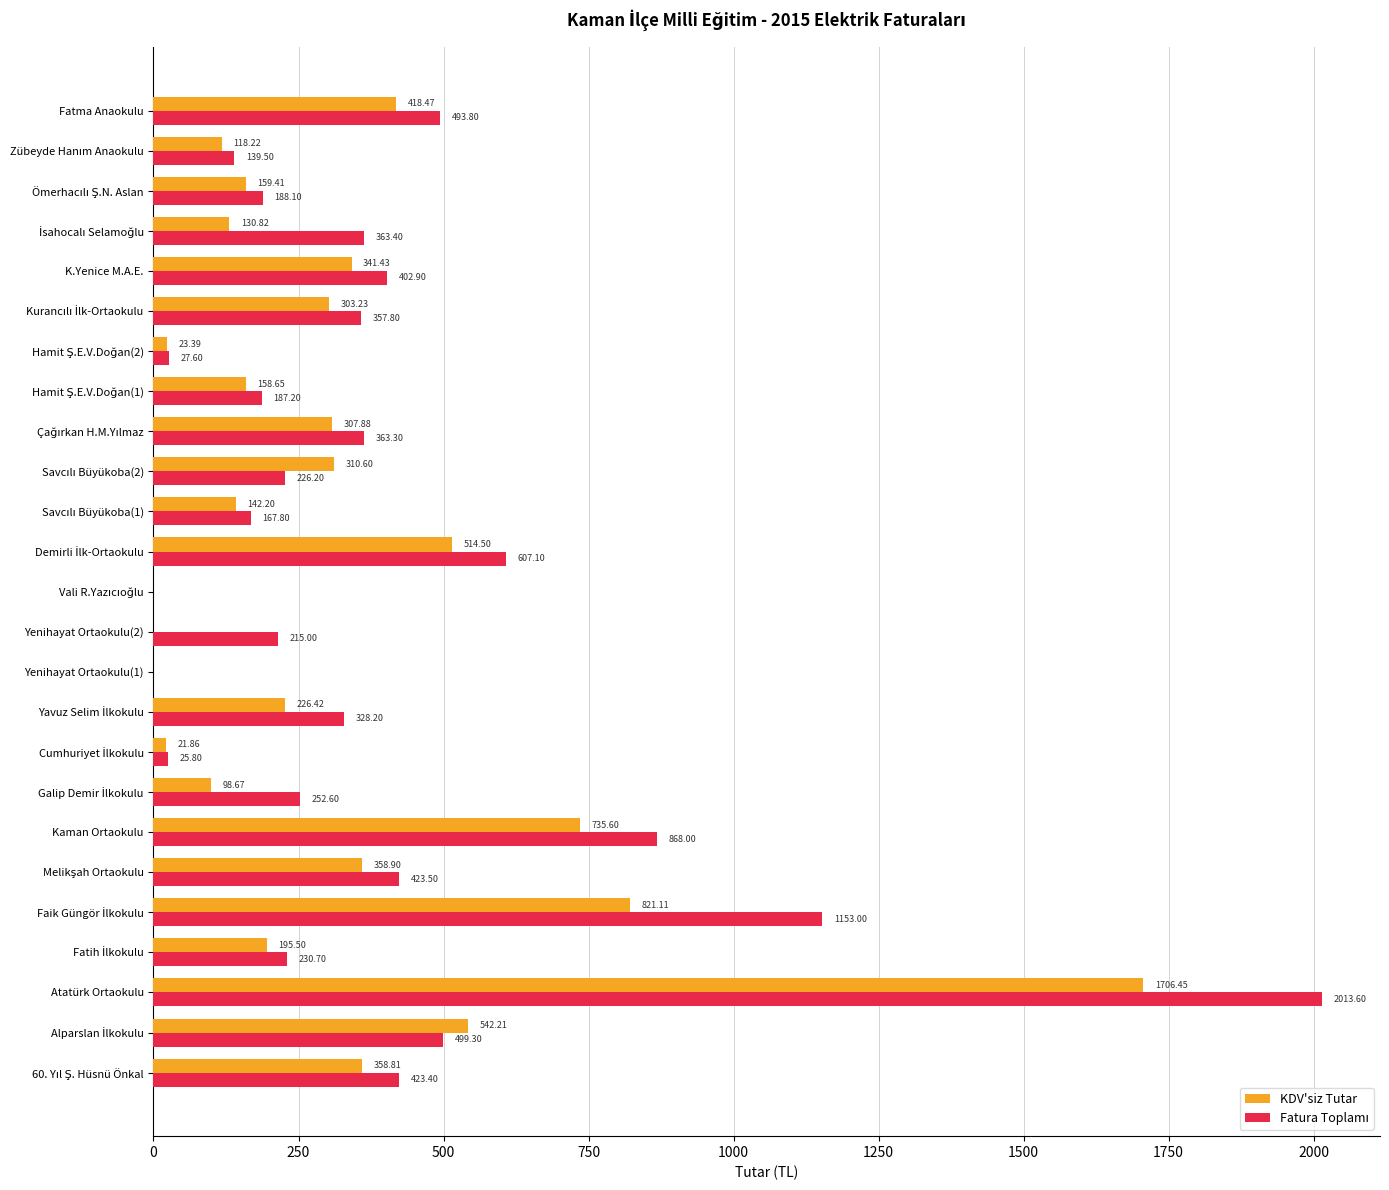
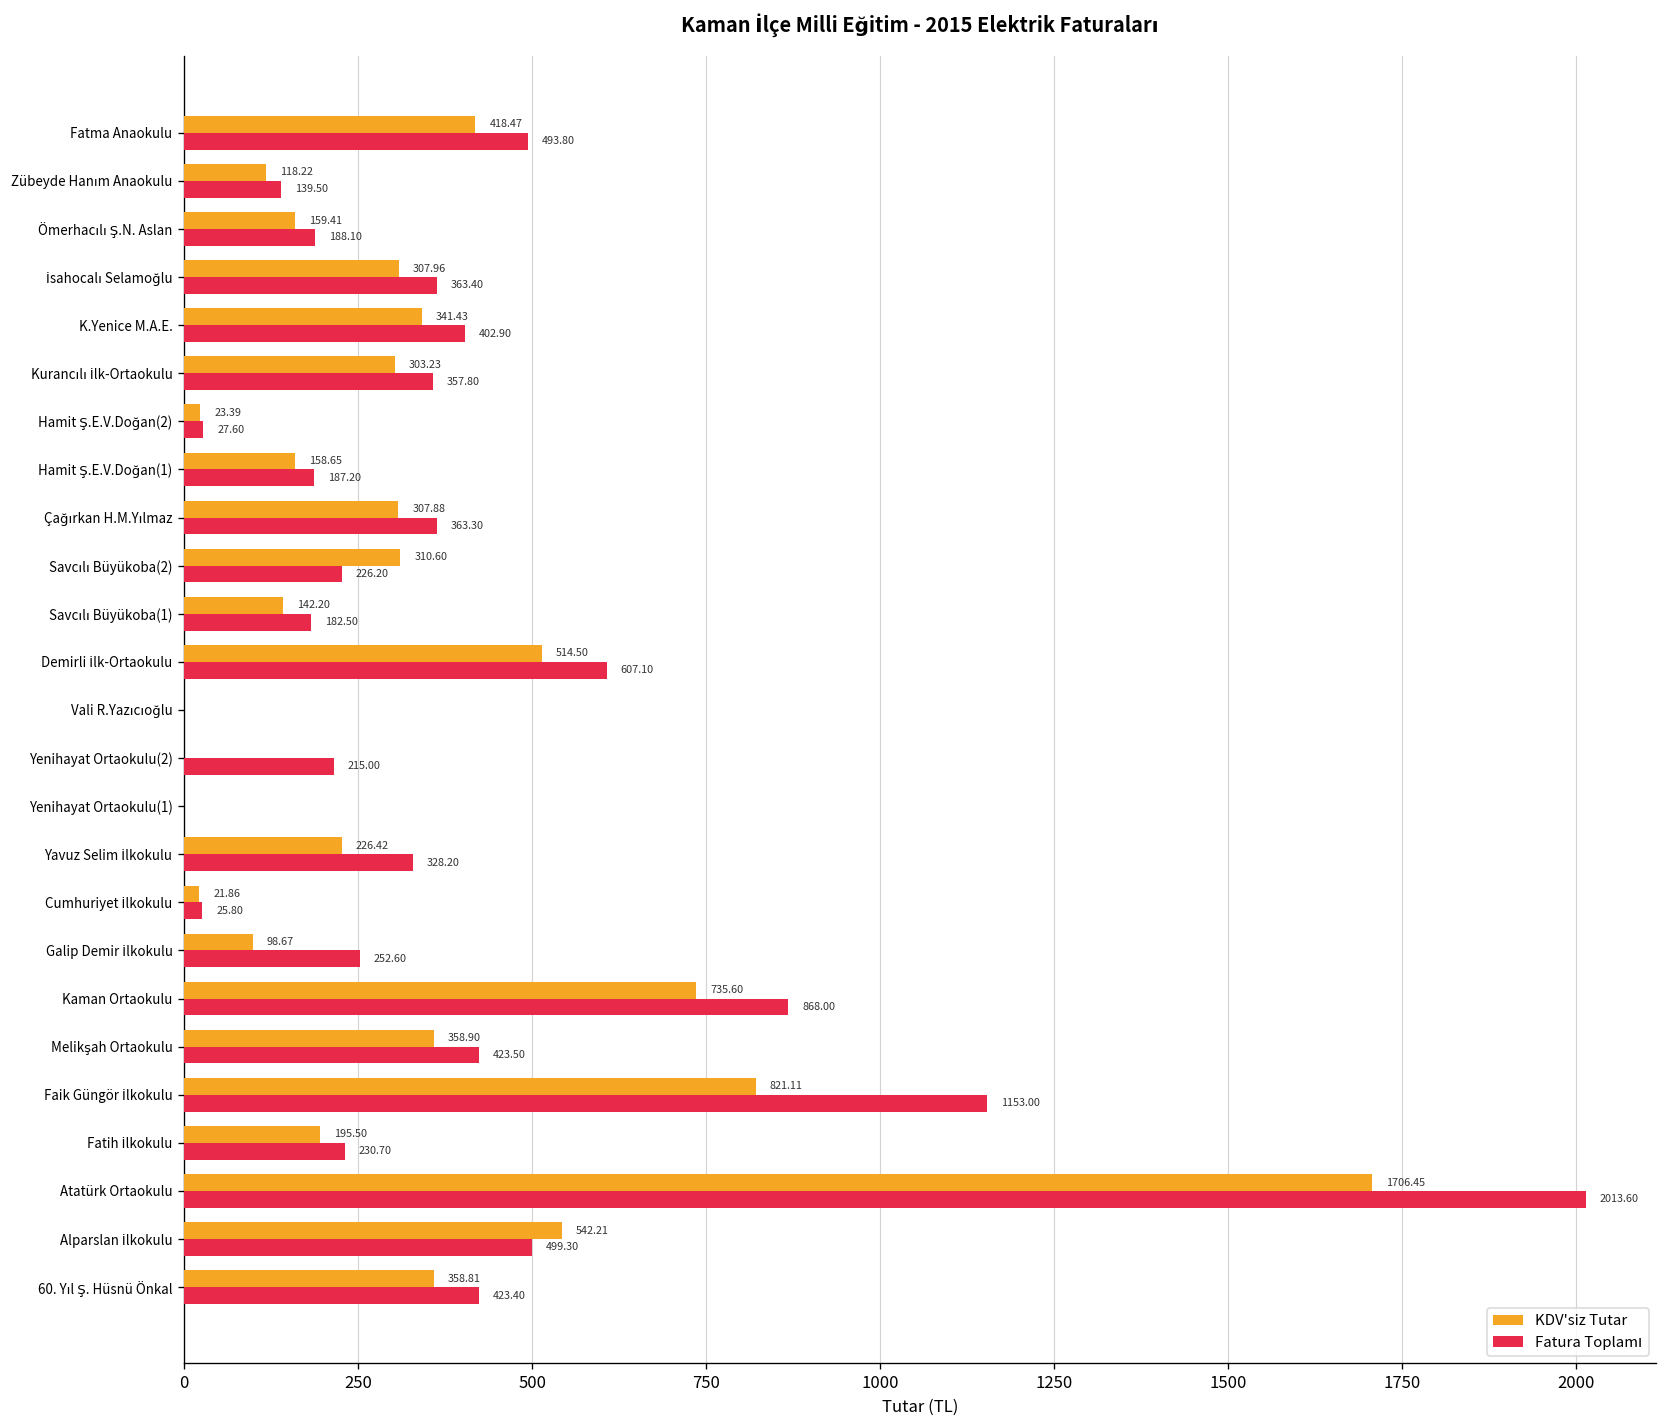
  {
    "KDV'siz Tutar": {
      "Fatma Anaokulu": 418.47,
      "Zübeyde Hanım Anaokulu": 118.22,
      "Ömerhacılı Ş.N. Aslan": 159.41,
-     "İsahocalı Selamoğlu": 130.82,
+     "İsahocalı Selamoğlu": 307.96,
      "K.Yenice M.A.E.": 341.43,
      "Kurancılı İlk-Ortaokulu": 303.23,
      "Hamit Ş.E.V.Doğan(2)": 23.39,
      "Hamit Ş.E.V.Doğan(1)": 158.65,
      "Çağırkan H.M.Yılmaz": 307.88,
      "Savcılı Büyükoba(2)": 310.60,
      "Savcılı Büyükoba(1)": 142.20,
      "Demirli İlk-Ortaokulu": 514.50,
      "Yavuz Selim İlkokulu": 226.42,
      "Cumhuriyet İlkokulu": 21.86,
      "Galip Demir İlkokulu": 98.67,
      "Kaman Ortaokulu": 735.60,
      "Melikşah Ortaokulu": 358.90,
      "Faik Güngör İlkokulu": 821.11,
      "Fatih İlkokulu": 195.50,
      "Atatürk Ortaokulu": 1706.45,
      "Alparslan İlkokulu": 542.21,
      "60. Yıl Ş. Hüsnü Önkal": 358.81
    },
    "Fatura Toplamı": {
      "Fatma Anaokulu": 493.80,
      "Zübeyde Hanım Anaokulu": 139.50,
      "Ömerhacılı Ş.N. Aslan": 188.10,
      "İsahocalı Selamoğlu": 363.40,
      "K.Yenice M.A.E.": 402.90,
      "Kurancılı İlk-Ortaokulu": 357.80,
      "Hamit Ş.E.V.Doğan(2)": 27.60,
      "Hamit Ş.E.V.Doğan(1)": 187.20,
      "Çağırkan H.M.Yılmaz": 363.30,
      "Savcılı Büyükoba(2)": 226.20,
-     "Savcılı Büyükoba(1)": 167.80,
+     "Savcılı Büyükoba(1)": 182.50,
      "Demirli İlk-Ortaokulu": 607.10,
      "Yenihayat Ortaokulu(2)": 215.00,
      "Yavuz Selim İlkokulu": 328.20,
      "Cumhuriyet İlkokulu": 25.80,
      "Galip Demir İlkokulu": 252.60,
      "Kaman Ortaokulu": 868.00,
      "Melikşah Ortaokulu": 423.50,
      "Faik Güngör İlkokulu": 1153.00,
      "Fatih İlkokulu": 230.70,
      "Atatürk Ortaokulu": 2013.60,
      "Alparslan İlkokulu": 499.30,
      "60. Yıl Ş. Hüsnü Önkal": 423.40
    }
  }
